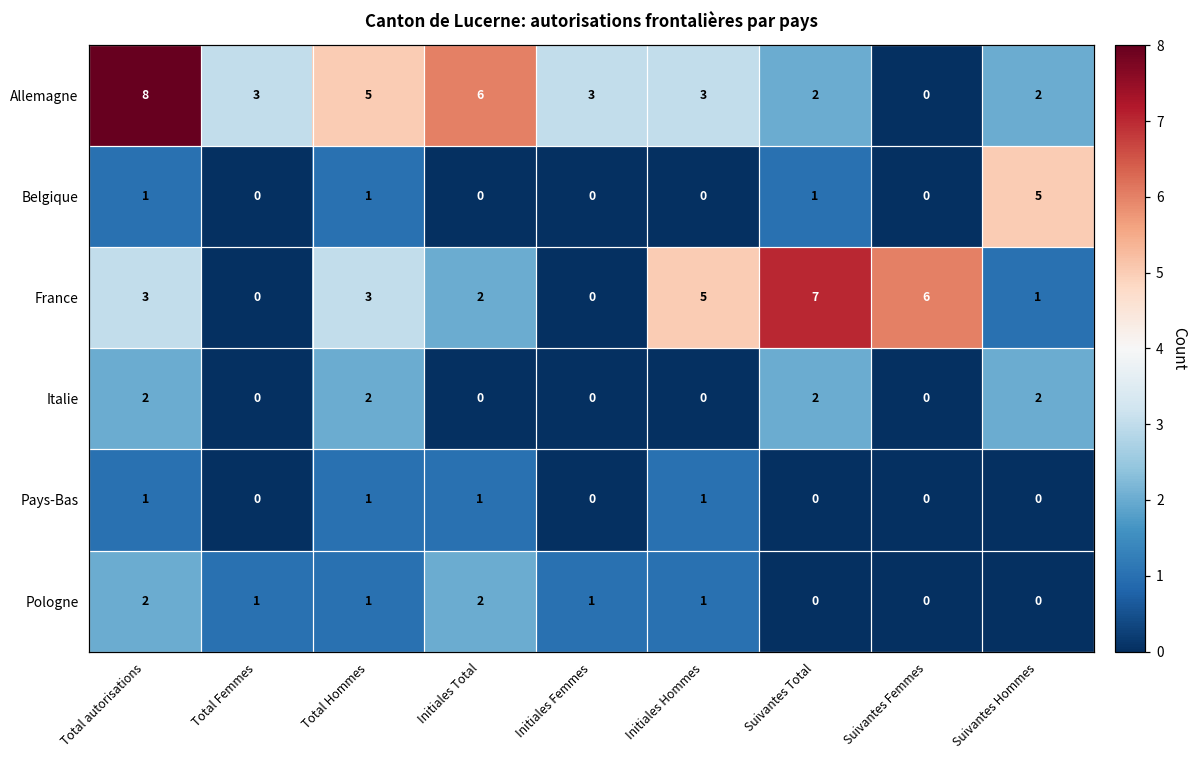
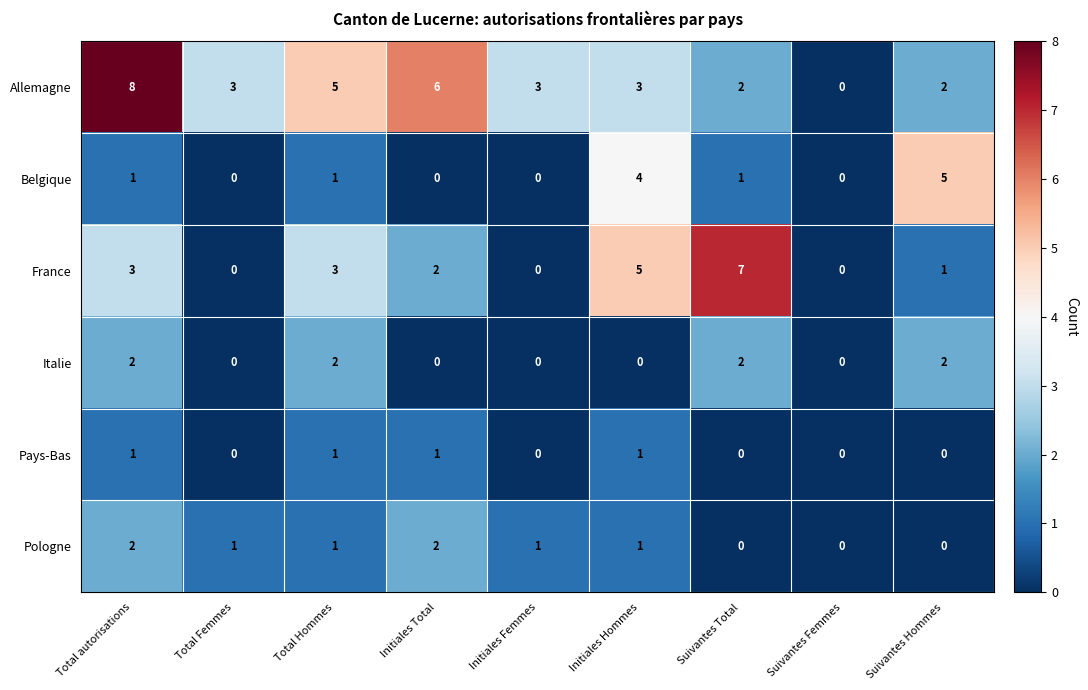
  {
    "Allemagne": {
      "Total autorisations": 8,
      "Total Femmes": 3,
      "Total Hommes": 5,
      "Initiales Total": 6,
      "Initiales Femmes": 3,
      "Initiales Hommes": 3,
      "Suivantes Total": 2,
      "Suivantes Femmes": 0,
      "Suivantes Hommes": 2
    },
    "Belgique": {
      "Total autorisations": 1,
      "Total Femmes": 0,
      "Total Hommes": 1,
      "Initiales Total": 0,
      "Initiales Femmes": 0,
-     "Initiales Hommes": 0,
+     "Initiales Hommes": 4,
      "Suivantes Total": 1,
      "Suivantes Femmes": 0,
      "Suivantes Hommes": 5
    },
    "France": {
      "Total autorisations": 3,
      "Total Femmes": 0,
      "Total Hommes": 3,
      "Initiales Total": 2,
      "Initiales Femmes": 0,
      "Initiales Hommes": 5,
      "Suivantes Total": 7,
-     "Suivantes Femmes": 6,
+     "Suivantes Femmes": 0,
      "Suivantes Hommes": 1
    },
    "Italie": {
      "Total autorisations": 2,
      "Total Femmes": 0,
      "Total Hommes": 2,
      "Initiales Total": 0,
      "Initiales Femmes": 0,
      "Initiales Hommes": 0,
      "Suivantes Total": 2,
      "Suivantes Femmes": 0,
      "Suivantes Hommes": 2
    },
    "Pays-Bas": {
      "Total autorisations": 1,
      "Total Femmes": 0,
      "Total Hommes": 1,
      "Initiales Total": 1,
      "Initiales Femmes": 0,
      "Initiales Hommes": 1,
      "Suivantes Total": 0,
      "Suivantes Femmes": 0,
      "Suivantes Hommes": 0
    },
    "Pologne": {
      "Total autorisations": 2,
      "Total Femmes": 1,
      "Total Hommes": 1,
      "Initiales Total": 2,
      "Initiales Femmes": 1,
      "Initiales Hommes": 1,
      "Suivantes Total": 0,
      "Suivantes Femmes": 0,
      "Suivantes Hommes": 0
    }
  }
